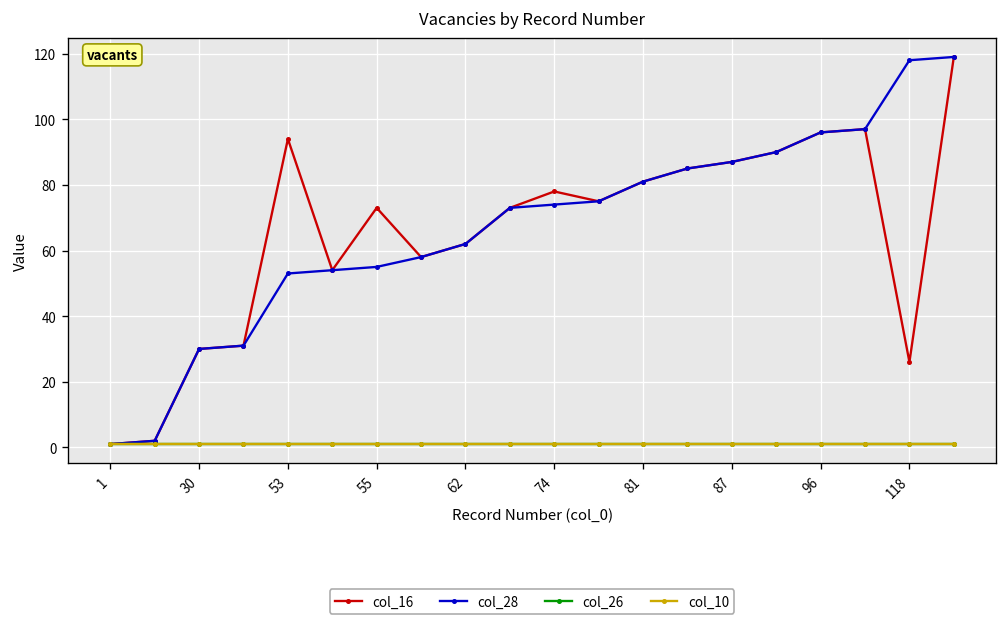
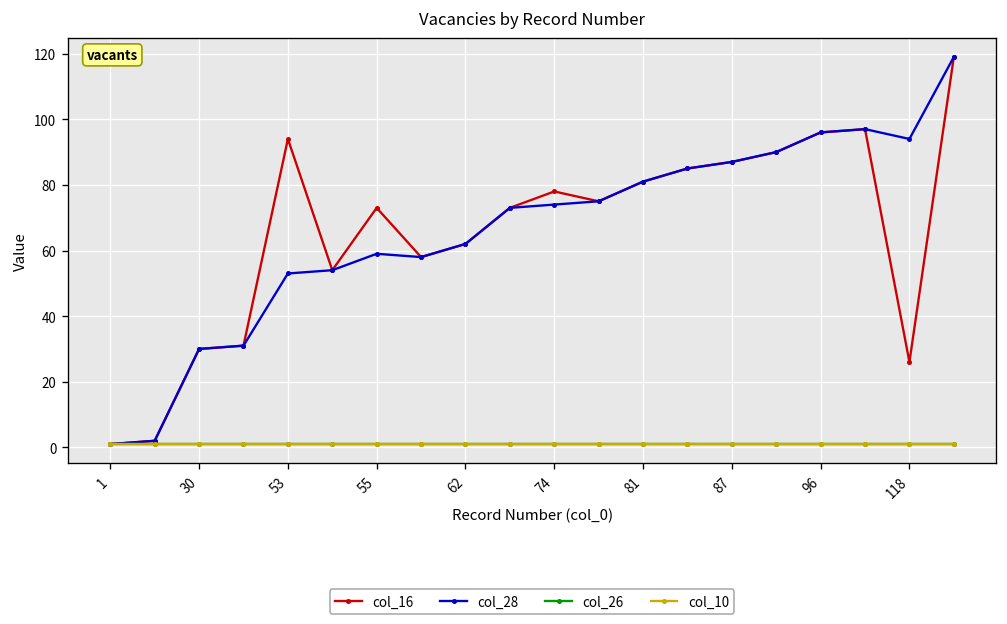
  {
    "col_16": {
      "53": 94,
      "55": 73,
      "74": 78,
      "118": 26
    },
    "col_28": {
      "53": 53,
-     "55": 55,
+     "55": 59,
      "74": 74,
-     "118": 118
+     "118": 94
    },
    "col_10": {
      "30": 1,
      "53": 1,
      "55": 1,
      "62": 1,
      "74": 1,
      "81": 1,
      "87": 1,
      "96": 1,
      "118": 1
    }
  }
